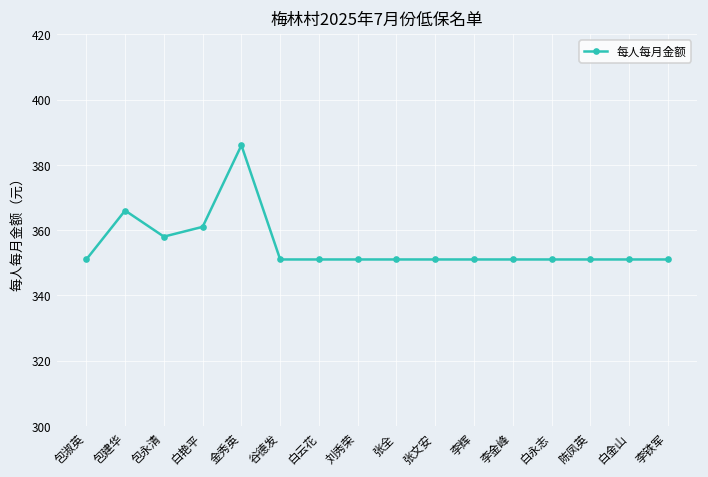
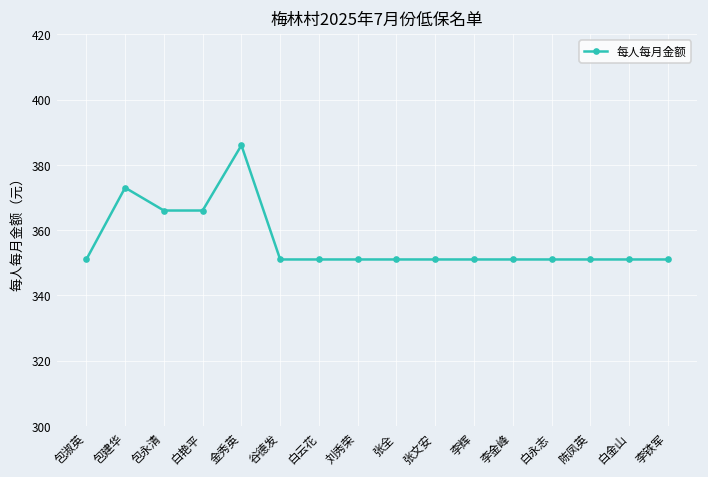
  {
    "包淑英": 351,
-   "包建华": 366,
-   "包永清": 358,
-   "白艳平": 361,
+   "包建华": 373,
+   "包永清": 366,
+   "白艳平": 366,
    "金秀英": 386,
    "谷德发": 351,
    "白云花": 351,
    "刘秀荣": 351,
    "张全": 351,
    "张文安": 351,
    "李辉": 351,
    "李金峰": 351,
    "白永志": 351,
    "陈凤英": 351,
    "白金山": 351,
    "李铁军": 351
  }
